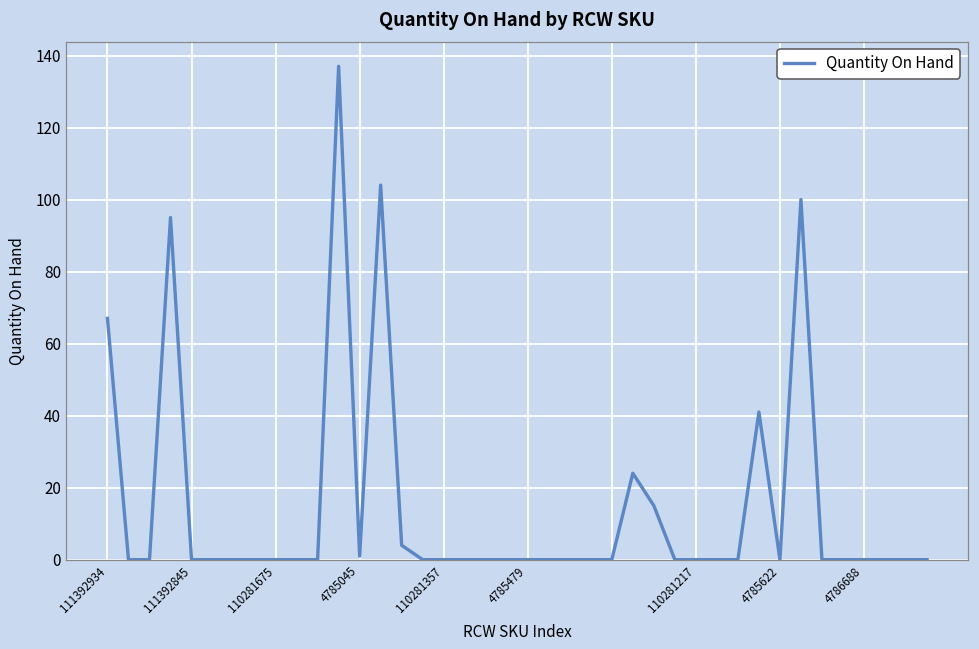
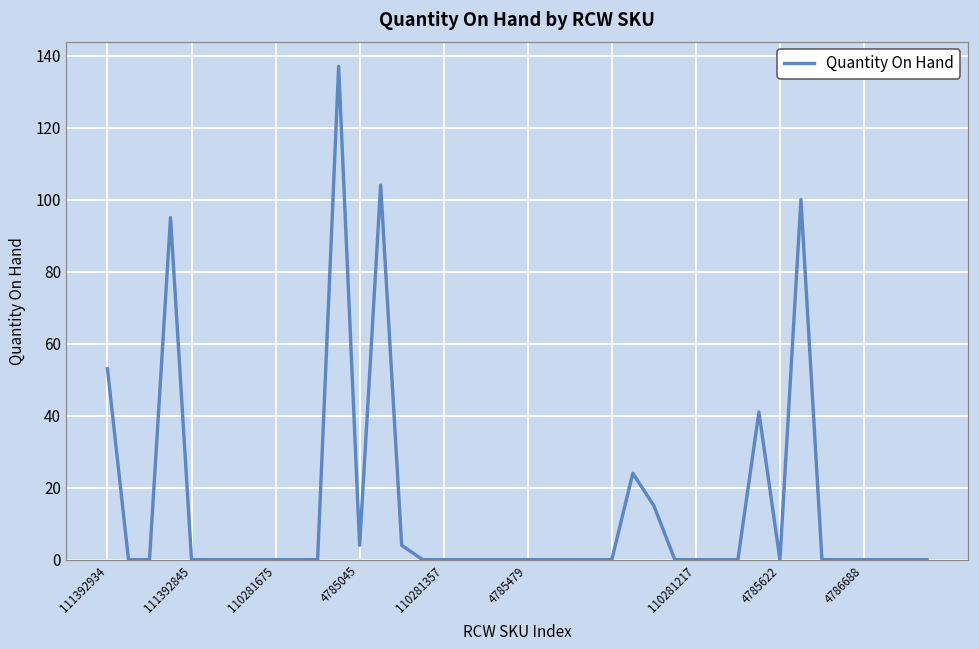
  {
-   "111392934": 67,
+   "111392934": 53,
    "111392845": 0,
    "110281675": 0,
-   "4785045": 1,
+   "4785045": 4,
    "110281357": 0,
    "4785479": 0,
    "110281217": 0,
    "4785622": 0,
    "4786688": 0
  }
